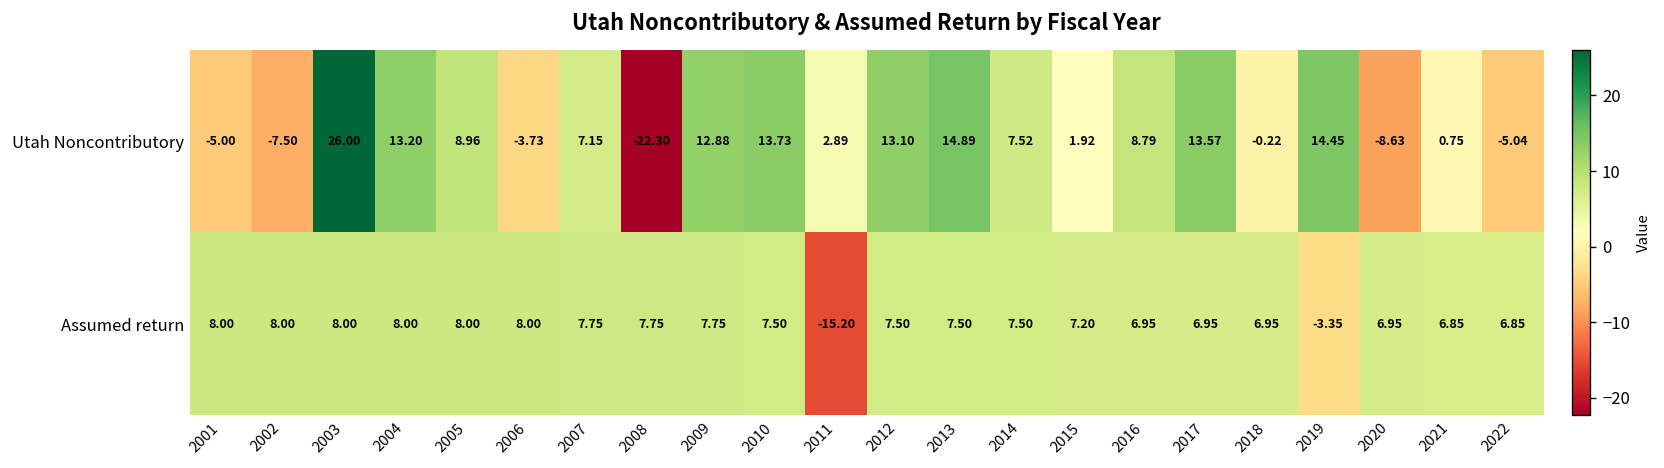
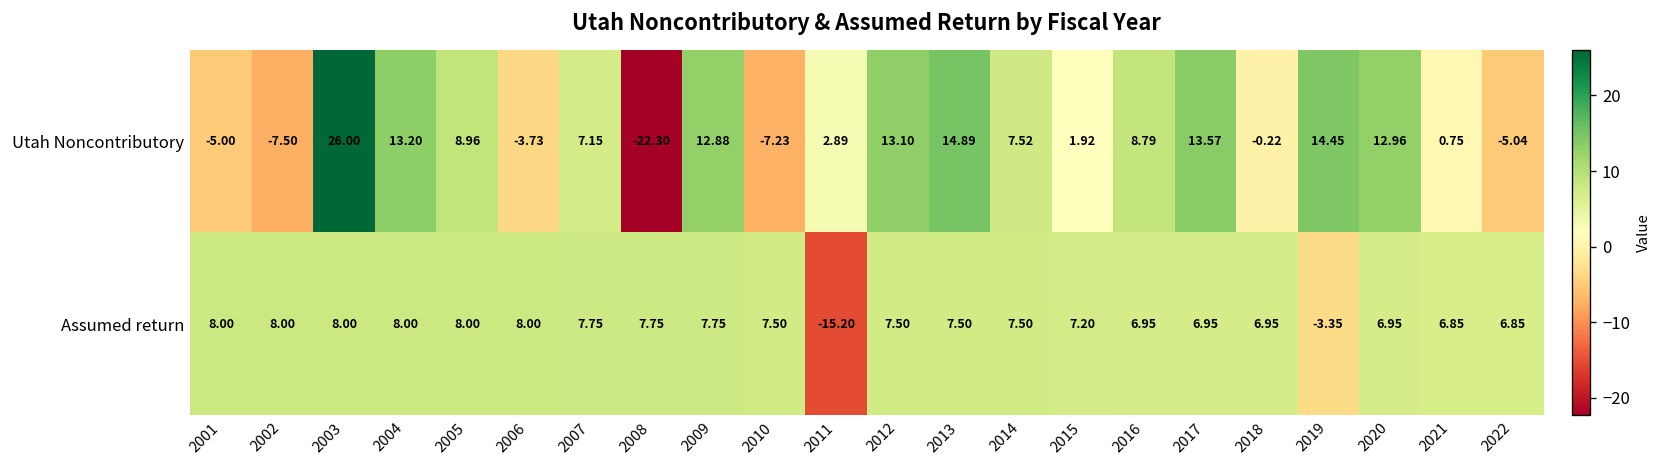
  {
    "Utah Noncontributory": {
      "2001": -5.00,
      "2002": -7.50,
      "2003": 26.00,
      "2004": 13.20,
      "2005": 8.96,
      "2006": -3.73,
      "2007": 7.15,
      "2008": -22.30,
      "2009": 12.88,
-     "2010": 13.73,
+     "2010": -7.23,
      "2011": 2.89,
      "2012": 13.10,
      "2013": 14.89,
      "2014": 7.52,
      "2015": 1.92,
      "2016": 8.79,
      "2017": 13.57,
      "2018": -0.22,
      "2019": 14.45,
-     "2020": -8.63,
+     "2020": 12.96,
      "2021": 0.75,
      "2022": -5.04
    },
    "Assumed return": {
      "2001": 8.00,
      "2002": 8.00,
      "2003": 8.00,
      "2004": 8.00,
      "2005": 8.00,
      "2006": 8.00,
      "2007": 7.75,
      "2008": 7.75,
      "2009": 7.75,
      "2010": 7.50,
      "2011": -15.20,
      "2012": 7.50,
      "2013": 7.50,
      "2014": 7.50,
      "2015": 7.20,
      "2016": 6.95,
      "2017": 6.95,
      "2018": 6.95,
      "2019": -3.35,
      "2020": 6.95,
      "2021": 6.85,
      "2022": 6.85
    }
  }
